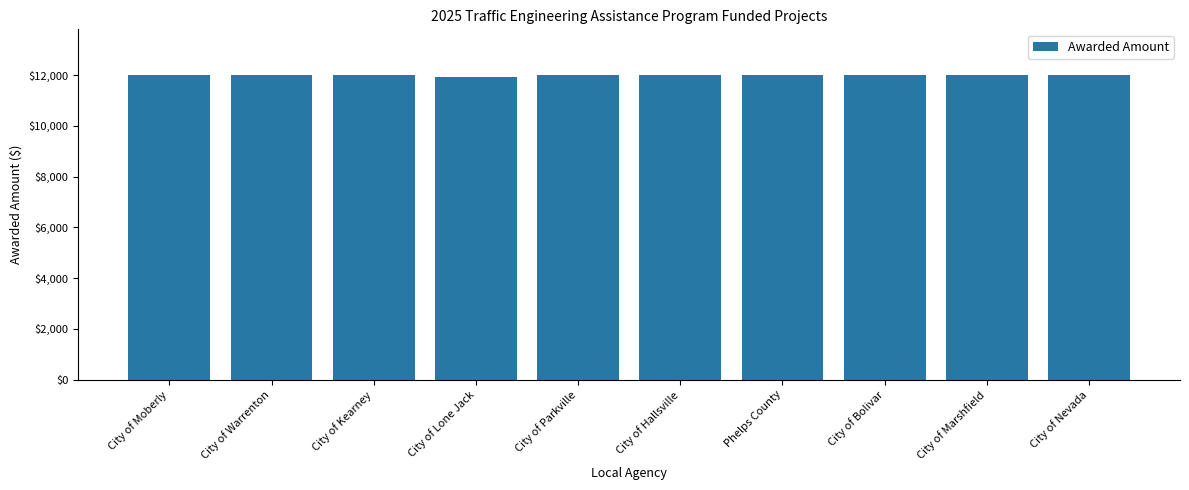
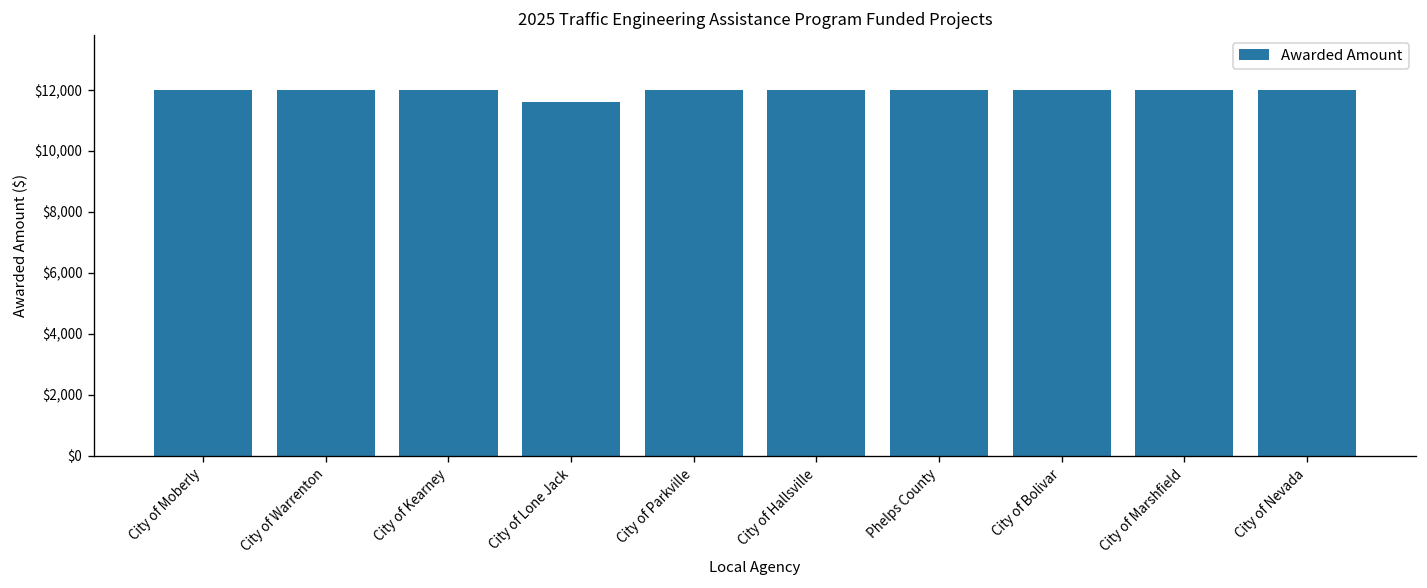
  {
    "City of Moberly": "$12,000",
    "City of Warrenton": "$12,000",
    "City of Kearney": "$12,000",
-   "City of Lone Jack": "$11,900",
+   "City of Lone Jack": "$11,600",
    "City of Parkville": "$12,000",
    "City of Hallsville": "$12,000",
    "Phelps County": "$12,000",
    "City of Bolivar": "$12,000",
    "City of Marshfield": "$12,000",
    "City of Nevada": "$12,000"
  }
